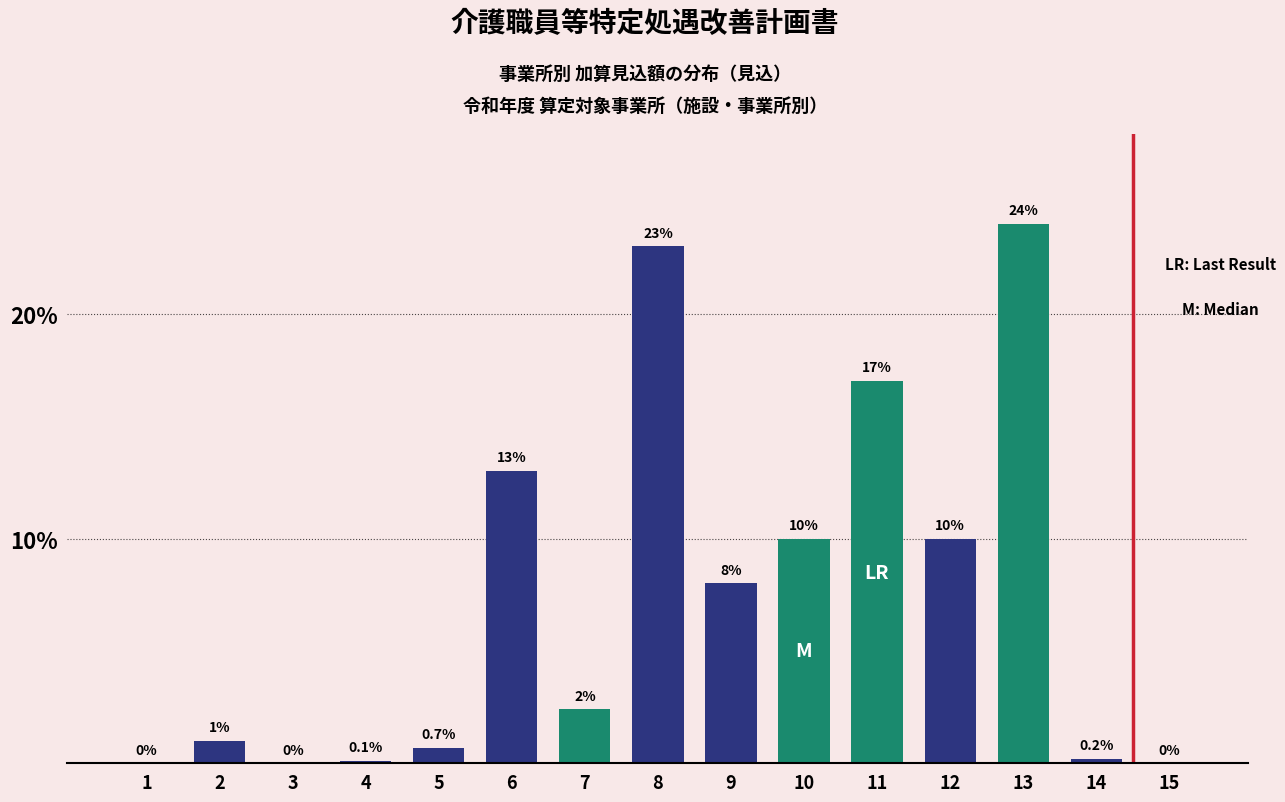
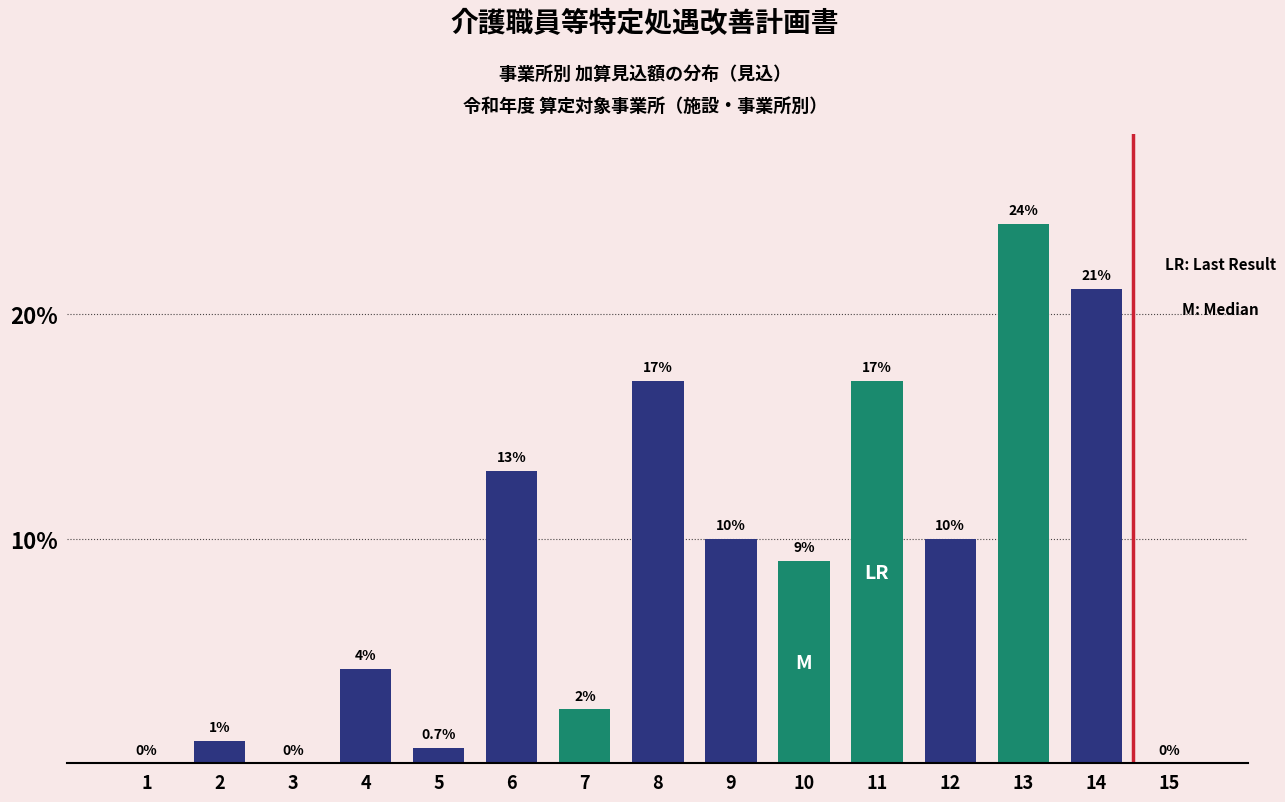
  {
    "1": "0%",
    "2": "1%",
    "3": "0%",
-   "4": "0.1%",
+   "4": "4%",
    "5": "0.7%",
    "6": "13%",
    "7": "2%",
-   "8": "23%",
-   "9": "8%",
-   "10": "10%",
+   "8": "17%",
+   "9": "10%",
+   "10": "9%",
    "11": "17%",
    "12": "10%",
    "13": "24%",
-   "14": "0.2%",
+   "14": "21%",
    "15": "0%"
  }
